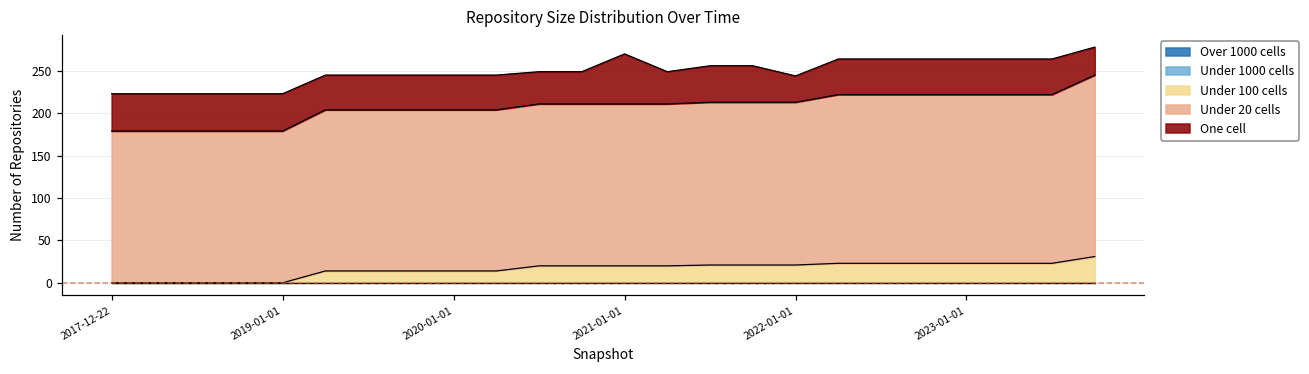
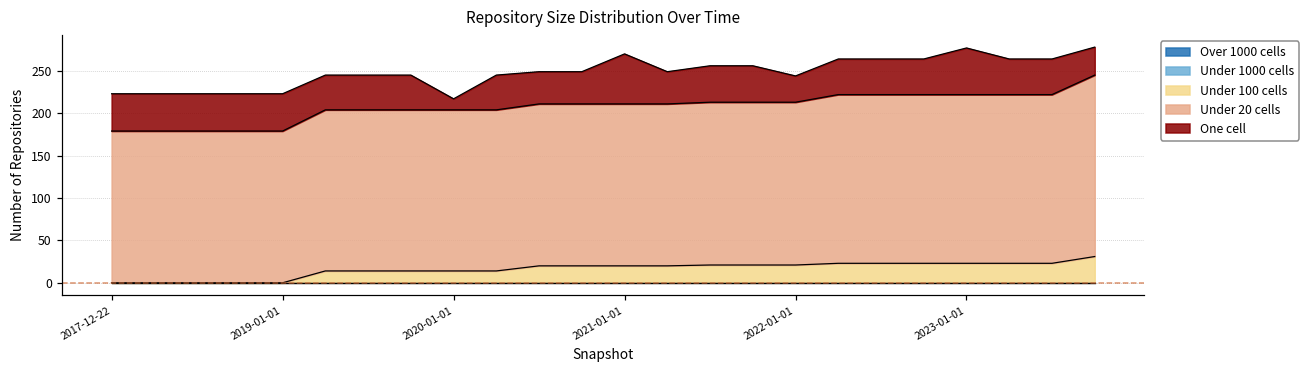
  {
    "Under 1000 cells": {
      "2020-01-01": 0,
      "2021-01-01": 0,
      "2022-01-01": 0,
      "2023-01-01": 0
    },
    "One cell": {
      "2017-12-22": 40,
      "2019-01-01": 40,
-     "2020-01-01": 40,
+     "2020-01-01": 10,
      "2021-01-01": 60,
      "2022-01-01": 30,
-     "2023-01-01": 40
+     "2023-01-01": 60
    }
  }
